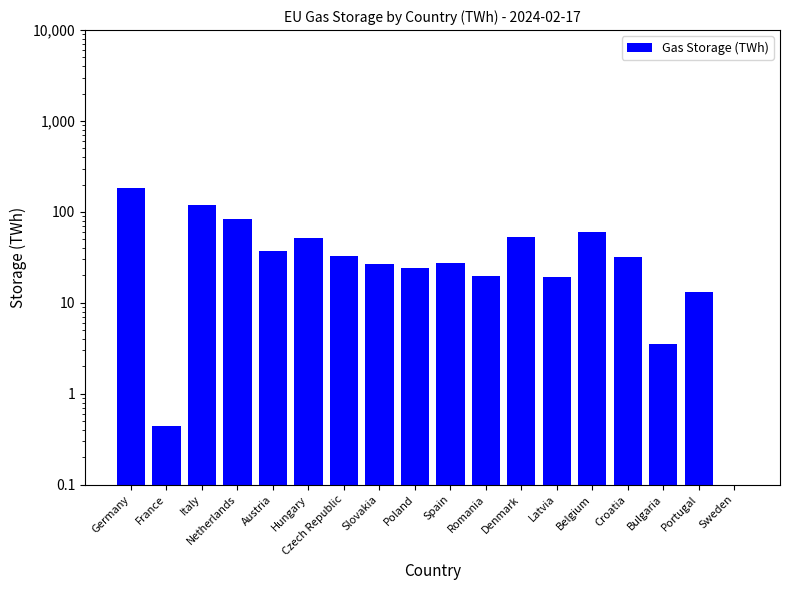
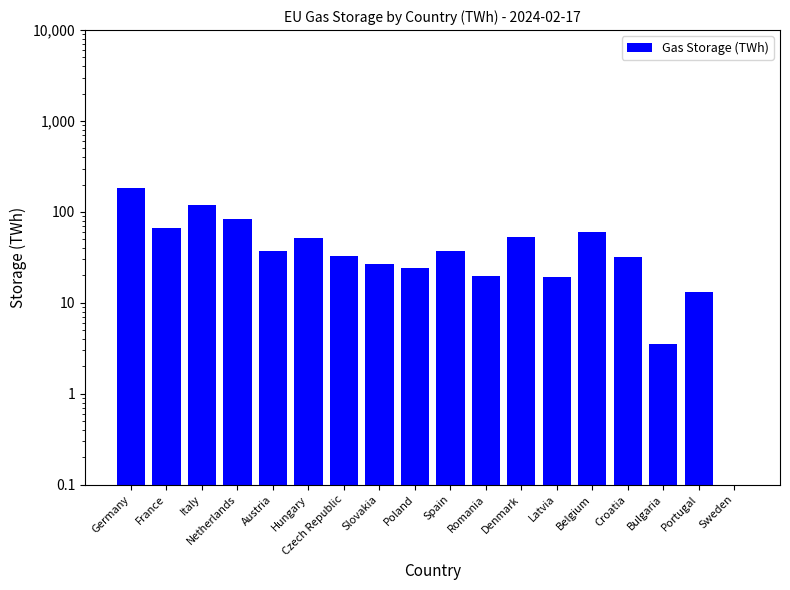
  {
    "Germany": 180,
-   "France": 0.4,
+   "France": 70,
    "Italy": 120,
    "Netherlands": 80,
    "Austria": 38,
    "Hungary": 50,
    "Czech Republic": 33,
    "Slovakia": 27,
    "Poland": 24,
-   "Spain": 27,
+   "Spain": 37,
    "Romania": 20,
    "Denmark": 50,
    "Latvia": 19,
    "Belgium": 60,
    "Croatia": 32,
    "Bulgaria": 3.6,
    "Portugal": 13
  }
